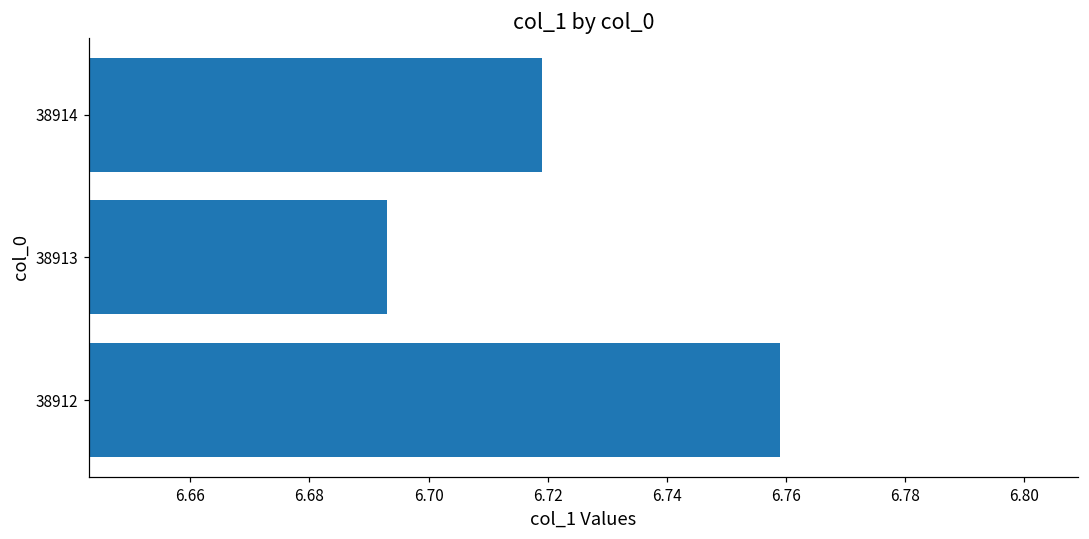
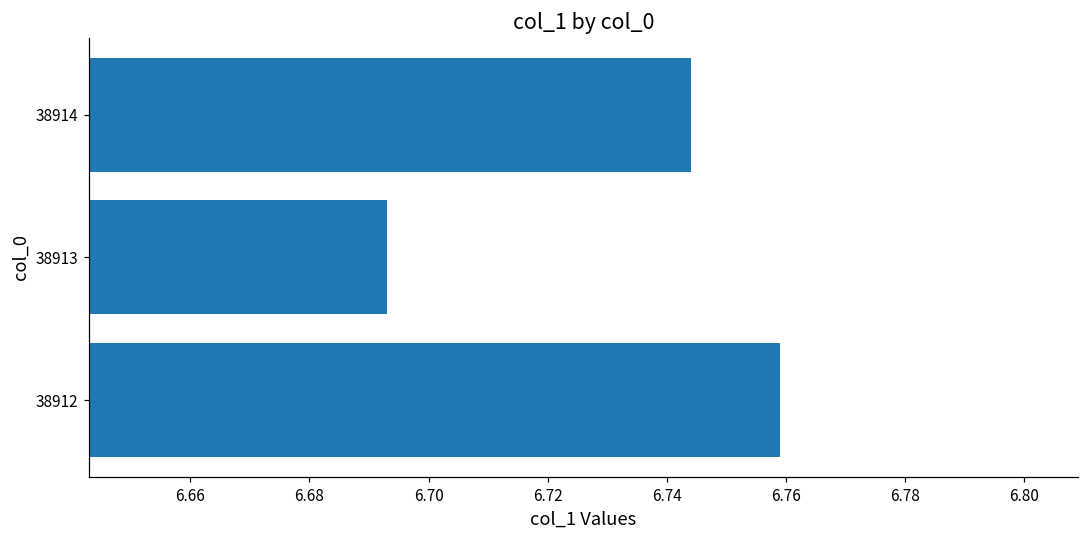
  {
-   "38914": 6.719,
+   "38914": 6.744,
    "38913": 6.693,
    "38912": 6.759
  }
